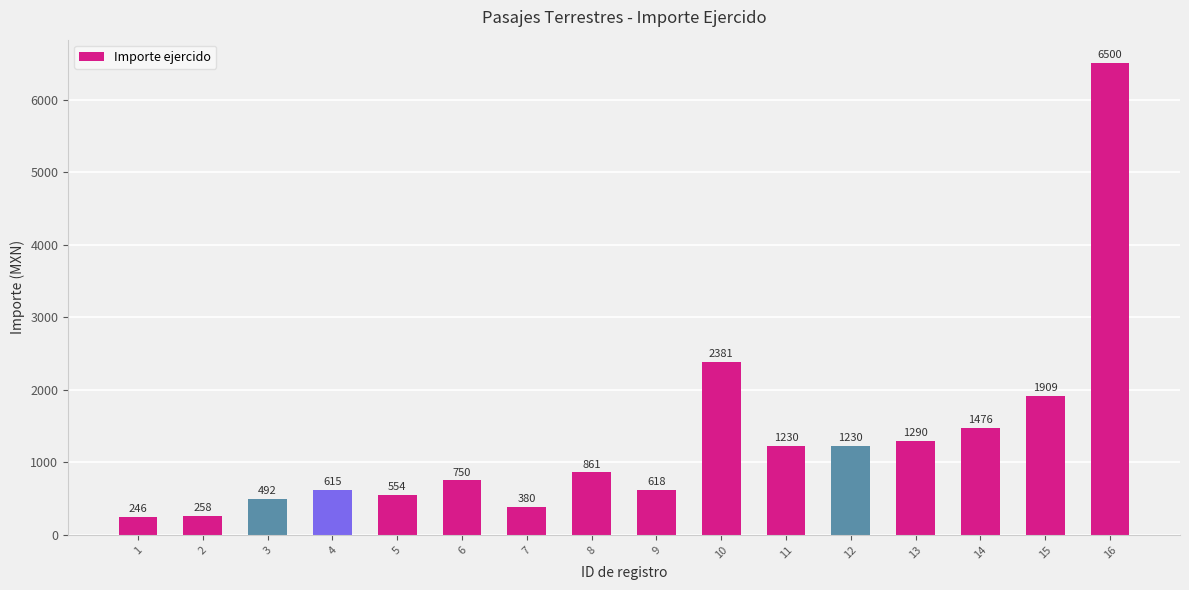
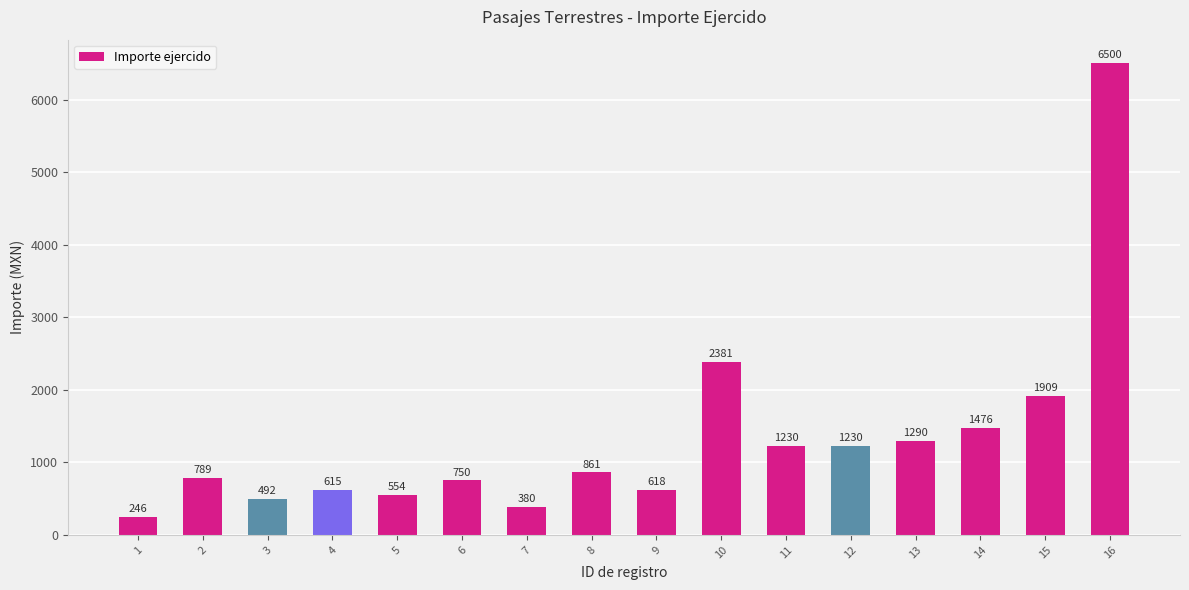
  {
    "1": 246,
-   "2": 258,
+   "2": 789,
    "3": 492,
    "4": 615,
    "5": 554,
    "6": 750,
    "7": 380,
    "8": 861,
    "9": 618,
    "10": 2381,
    "11": 1230,
    "12": 1230,
    "13": 1290,
    "14": 1476,
    "15": 1909,
    "16": 6500
  }
